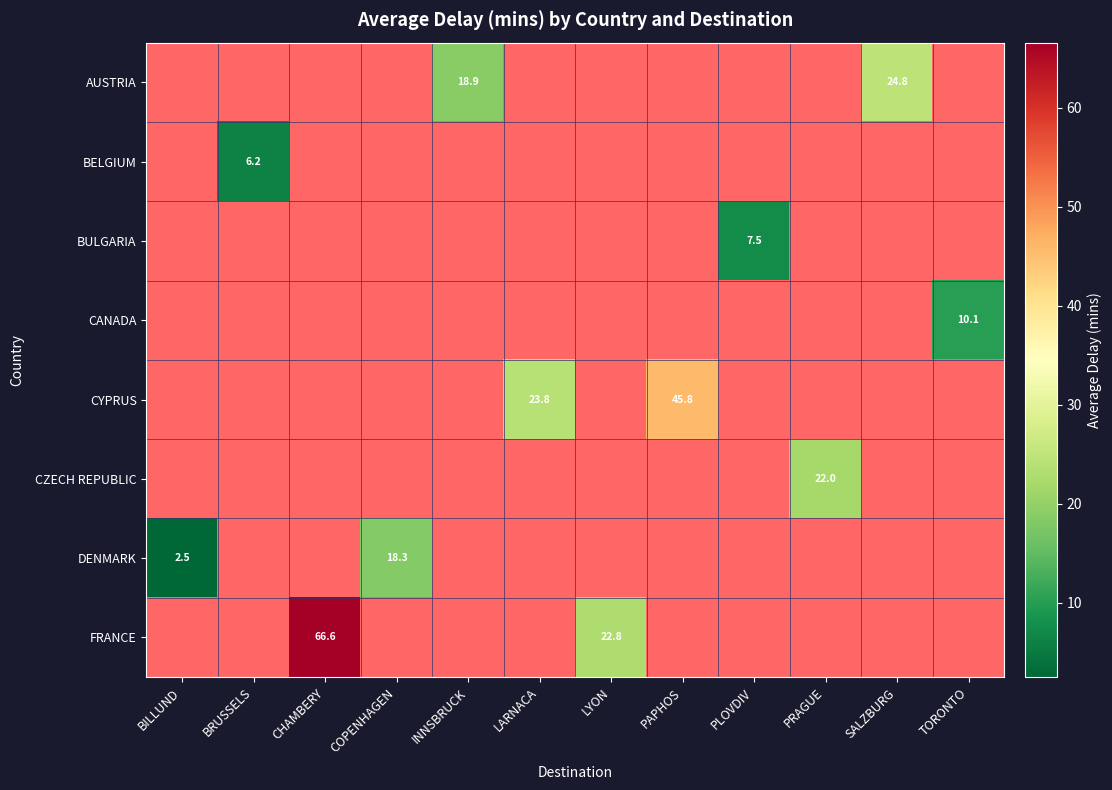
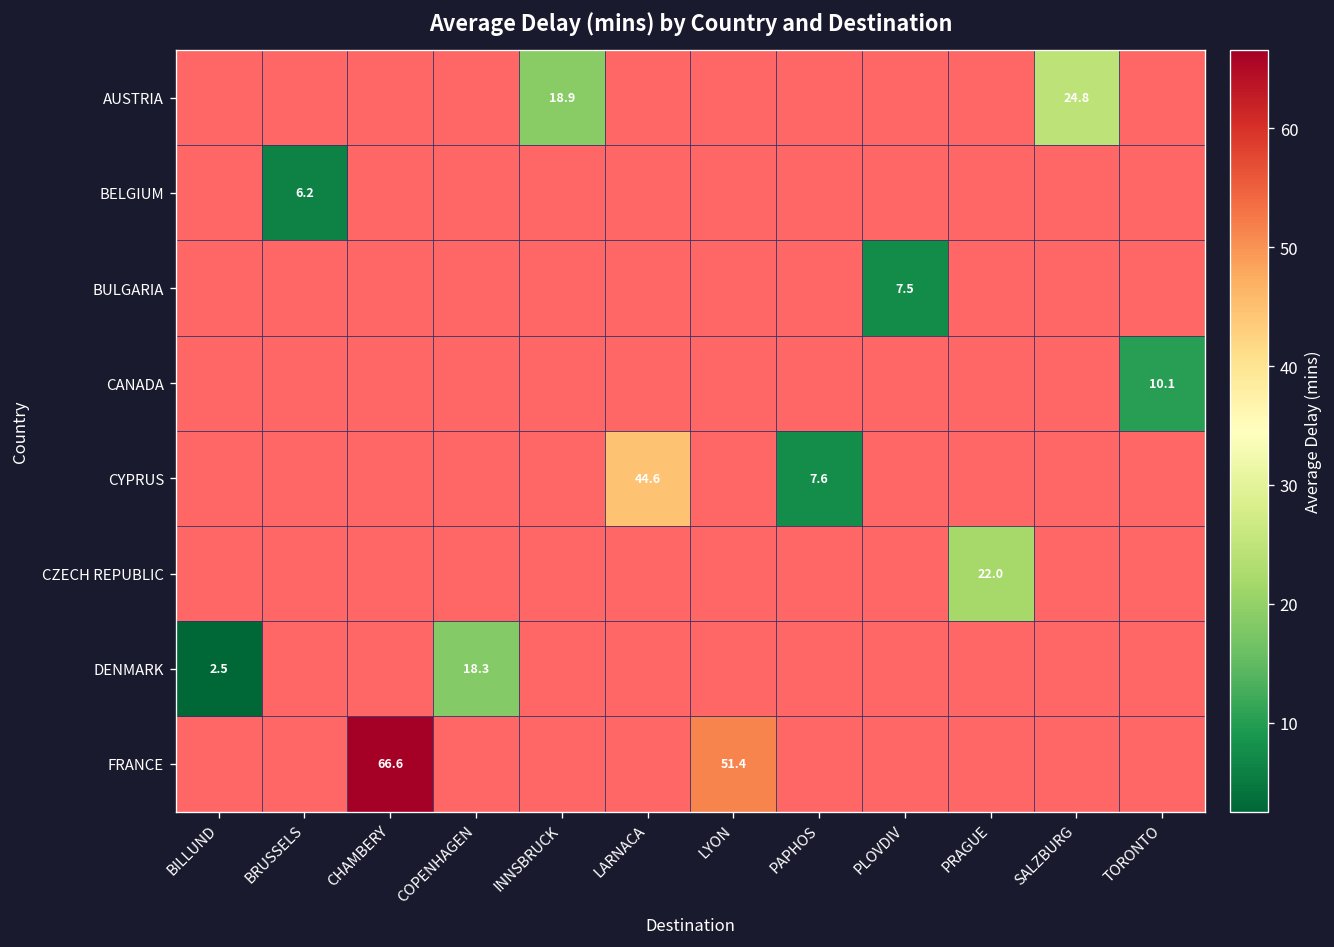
  {
    "AUSTRIA": {
      "INNSBRUCK": 18.9,
      "SALZBURG": 24.8
    },
    "BELGIUM": {
      "BRUSSELS": 6.2
    },
    "BULGARIA": {
      "PLOVDIV": 7.5
    },
    "CANADA": {
      "TORONTO": 10.1
    },
    "CYPRUS": {
-     "LARNACA": 23.8,
-     "PAPHOS": 45.8
+     "LARNACA": 44.6,
+     "PAPHOS": 7.6
    },
    "CZECH REPUBLIC": {
      "PRAGUE": 22.0
    },
    "DENMARK": {
      "BILLUND": 2.5,
      "COPENHAGEN": 18.3
    },
    "FRANCE": {
      "CHAMBERY": 66.6,
-     "LYON": 22.8
+     "LYON": 51.4
    }
  }
